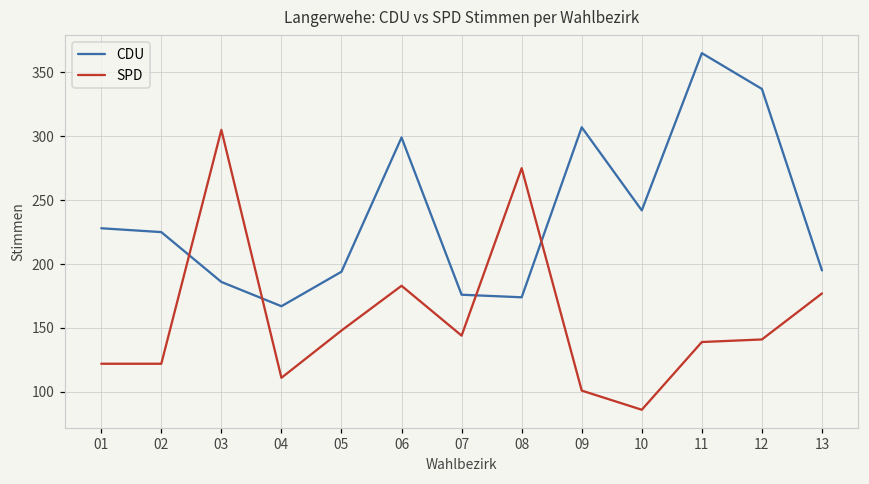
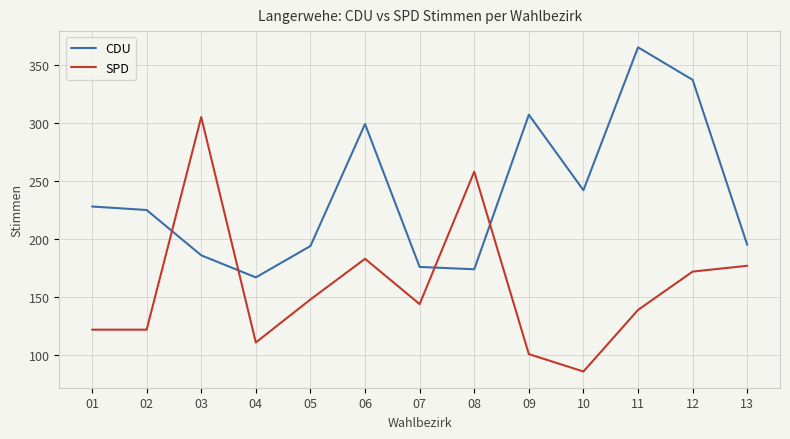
  {
    "CDU": {
      "01": 228,
      "02": 225,
      "03": 186,
      "04": 167,
      "05": 194,
      "06": 299,
      "07": 176,
      "08": 174,
      "09": 307,
      "10": 242,
      "11": 365,
      "12": 337,
      "13": 195
    },
    "SPD": {
      "01": 122,
      "02": 122,
      "03": 305,
      "04": 111,
      "05": 148,
      "06": 183,
      "07": 144,
-     "08": 275,
+     "08": 258,
      "09": 101,
      "10": 86,
      "11": 139,
-     "12": 141,
+     "12": 172,
      "13": 177
    }
  }
